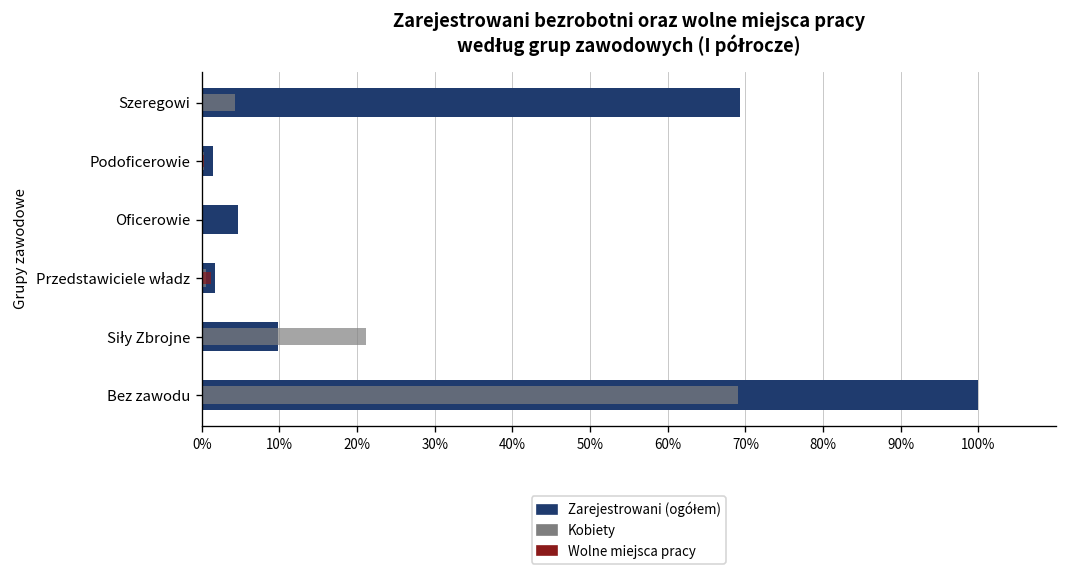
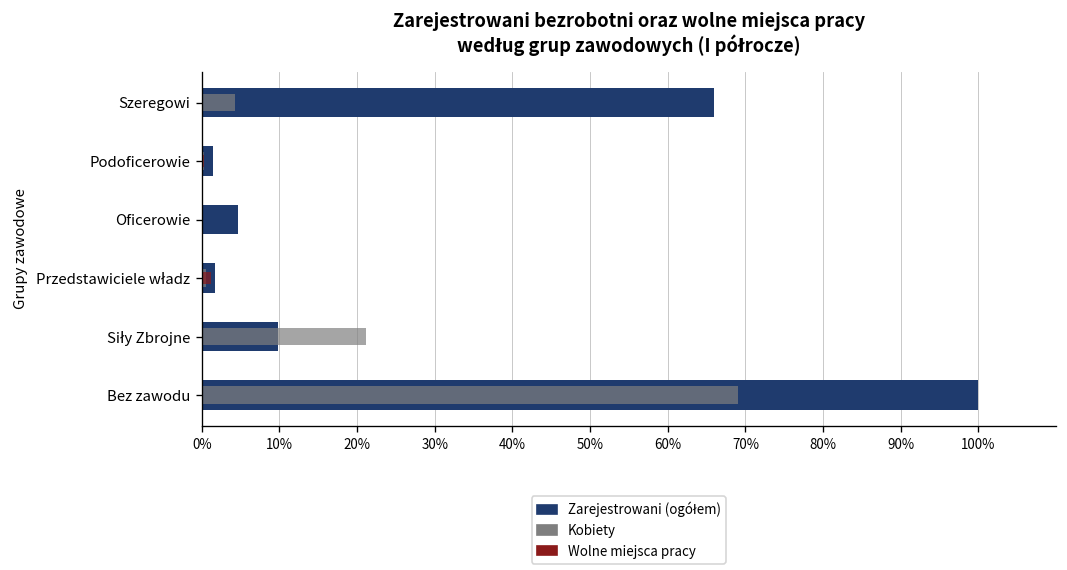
  {
    "Zarejestrowani (ogółem)": {
-     "Szeregowi": "69%",
+     "Szeregowi": "66%",
      "Podoficerowie": "1%",
      "Oficerowie": "5%",
      "Przedstawiciele władz": "2%",
      "Bez zawodu": "100%"
    },
    "Kobiety": {
      "Oficerowie": "0%",
      "Siły Zbrojne": "21%"
    },
    "Wolne miejsca pracy": {
      "Szeregowi": "0%",
      "Oficerowie": "0%",
      "Siły Zbrojne": "0%",
      "Bez zawodu": "0%"
    }
  }
